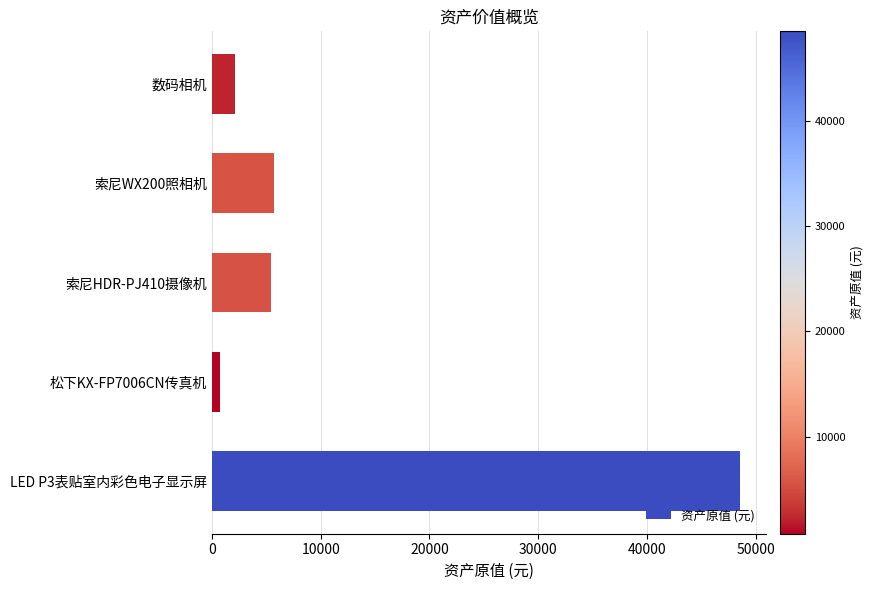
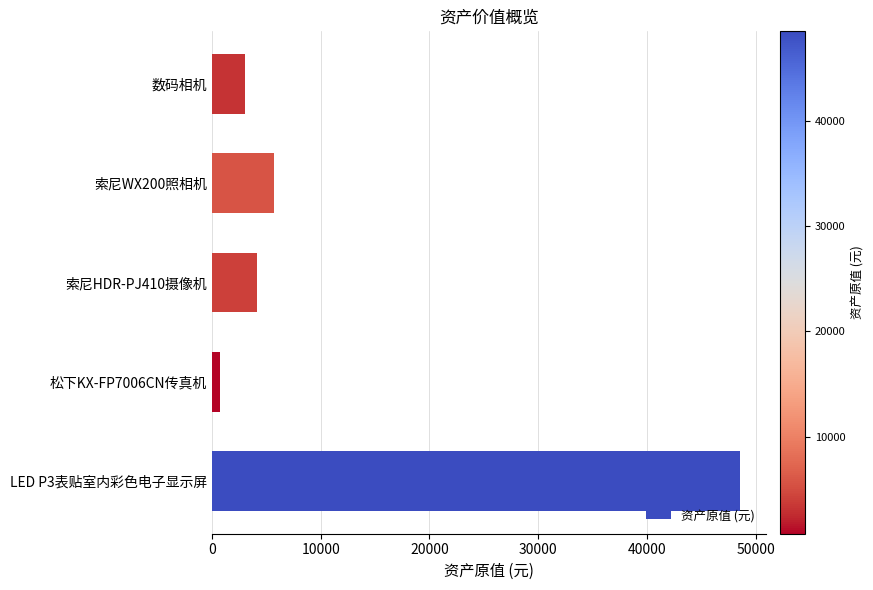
  {
-   "数码相机": 2100,
+   "数码相机": 3000,
    "索尼WX200照相机": 5700,
-   "索尼HDR-PJ410摄像机": 5400,
+   "索尼HDR-PJ410摄像机": 4100,
    "松下KX-FP7006CN传真机": 800,
    "LED P3表贴室内彩色电子显示屏": 48600
  }
